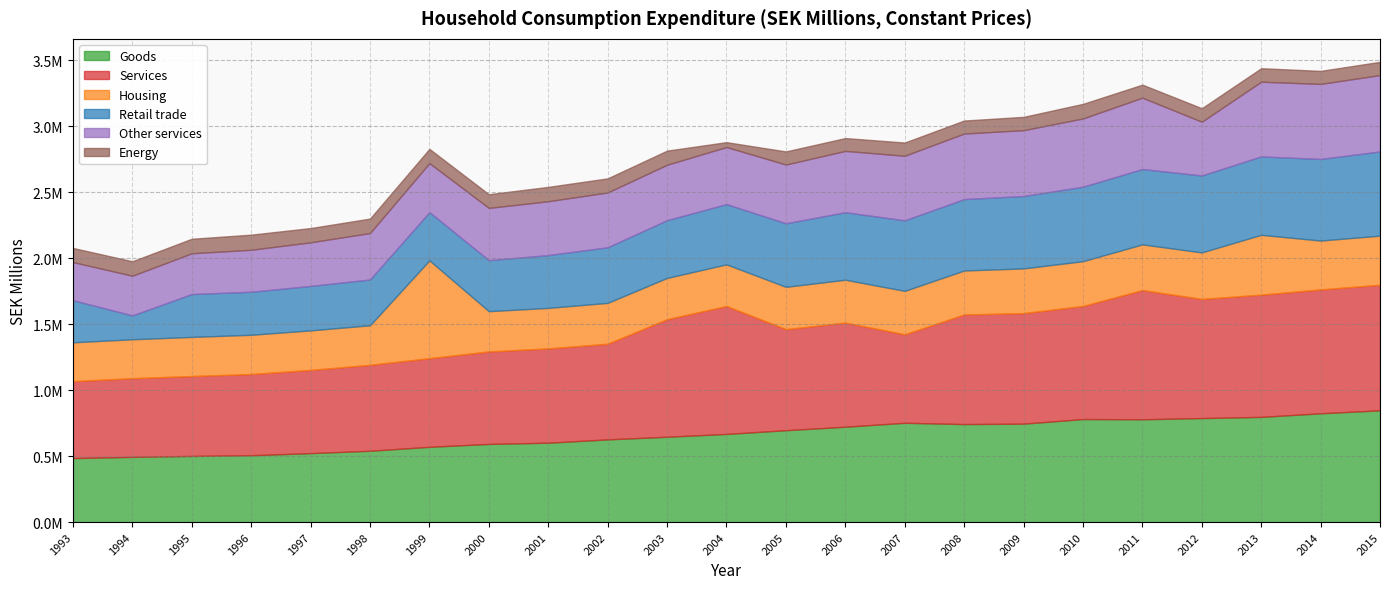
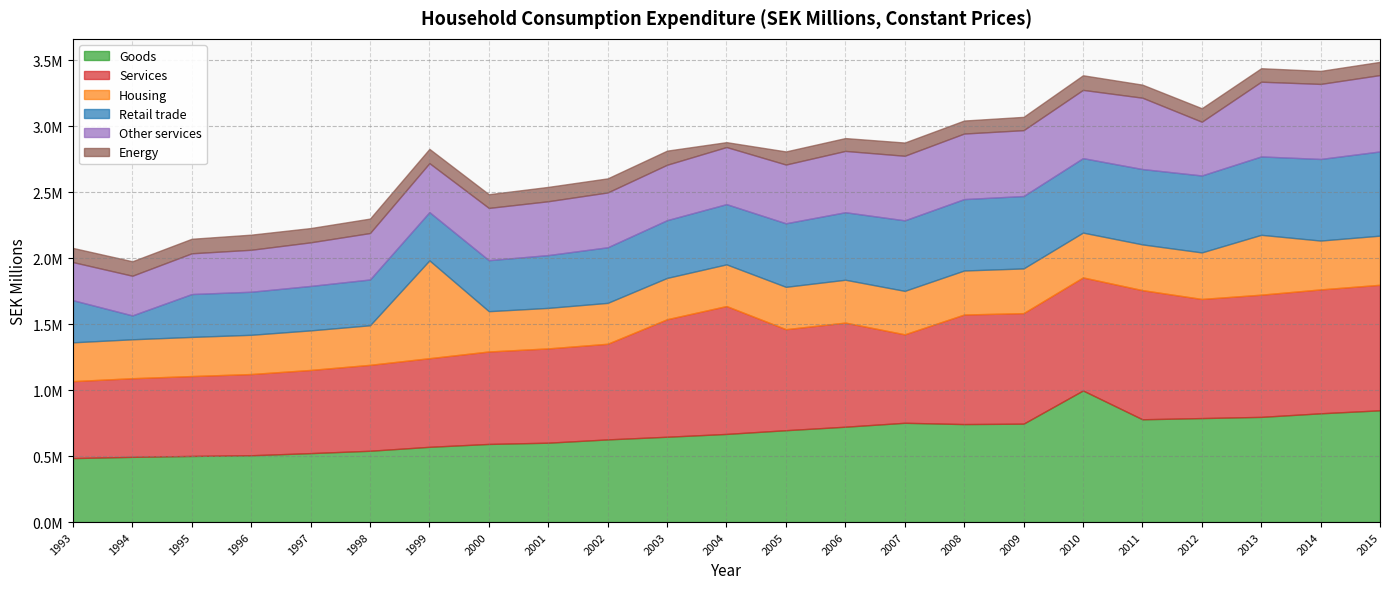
  {
    "Goods": {
      "1993": 480000,
      "1994": 490000,
      "1995": 500000,
      "1996": 510000,
      "1997": 520000,
      "1998": 540000,
      "1999": 570000,
      "2000": 590000,
      "2001": 600000,
      "2002": 630000,
      "2003": 650000,
      "2004": 670000,
      "2005": 700000,
      "2006": 720000,
      "2007": 750000,
      "2008": 740000,
      "2009": 750000,
-     "2010": 780000,
+     "2010": 1000000,
      "2011": 780000,
      "2012": 790000,
      "2013": 800000,
      "2014": 820000,
      "2015": 850000
    },
    "Services": {
      "1993": 580000,
      "1994": 600000,
      "1995": 610000,
      "1996": 620000,
      "1997": 630000,
      "1998": 650000,
      "1999": 670000,
      "2000": 700000,
      "2001": 710000,
      "2002": 730000,
      "2003": 890000,
      "2004": 970000,
      "2005": 770000,
      "2006": 790000,
      "2007": 670000,
      "2008": 830000,
      "2009": 840000,
      "2010": 860000,
      "2011": 980000,
      "2012": 900000,
      "2013": 930000,
      "2014": 940000,
      "2015": 950000
    },
    "Housing": {
      "1993": 290000,
      "1994": 300000,
      "1995": 300000,
      "1996": 300000,
      "1997": 300000,
      "1998": 300000,
      "1999": 740000,
      "2000": 310000,
      "2001": 310000,
      "2002": 310000,
      "2003": 310000,
      "2004": 320000,
      "2005": 320000,
      "2006": 320000,
      "2007": 330000,
      "2008": 330000,
      "2009": 340000,
      "2010": 340000,
      "2011": 350000,
      "2012": 350000,
      "2013": 450000,
      "2014": 370000,
      "2015": 370000
    },
    "Retail trade": {
      "1993": 320000,
      "1994": 180000,
      "1995": 330000,
      "1996": 330000,
      "1997": 340000,
      "1998": 350000,
      "1999": 370000,
      "2000": 390000,
      "2001": 400000,
      "2002": 420000,
      "2003": 440000,
      "2004": 460000,
      "2005": 480000,
      "2006": 510000,
      "2007": 530000,
      "2008": 540000,
      "2009": 550000,
      "2010": 560000,
      "2011": 570000,
      "2012": 580000,
      "2013": 590000,
      "2014": 620000,
      "2015": 640000
    },
    "Other services": {
      "1993": 290000,
      "1994": 300000,
      "1995": 310000,
      "1996": 320000,
      "1997": 330000,
      "1998": 350000,
      "1999": 370000,
      "2000": 400000,
      "2001": 410000,
      "2002": 420000,
      "2003": 420000,
      "2004": 430000,
      "2005": 450000,
      "2006": 460000,
      "2007": 490000,
      "2008": 500000,
      "2009": 500000,
      "2010": 520000,
      "2011": 540000,
      "2012": 410000,
      "2013": 570000,
      "2014": 570000,
      "2015": 580000
    },
    "Energy": {
      "1993": 110000,
      "1994": 110000,
      "1995": 110000,
      "1996": 110000,
      "1997": 110000,
      "1998": 110000,
      "1999": 110000,
      "2000": 100000,
      "2001": 110000,
      "2002": 110000,
      "2003": 110000,
      "2004": 40000,
      "2005": 100000,
      "2006": 100000,
      "2007": 100000,
      "2008": 100000,
      "2009": 100000,
      "2010": 110000,
      "2011": 100000,
      "2012": 100000,
      "2013": 100000,
      "2014": 100000,
      "2015": 100000
    }
  }
